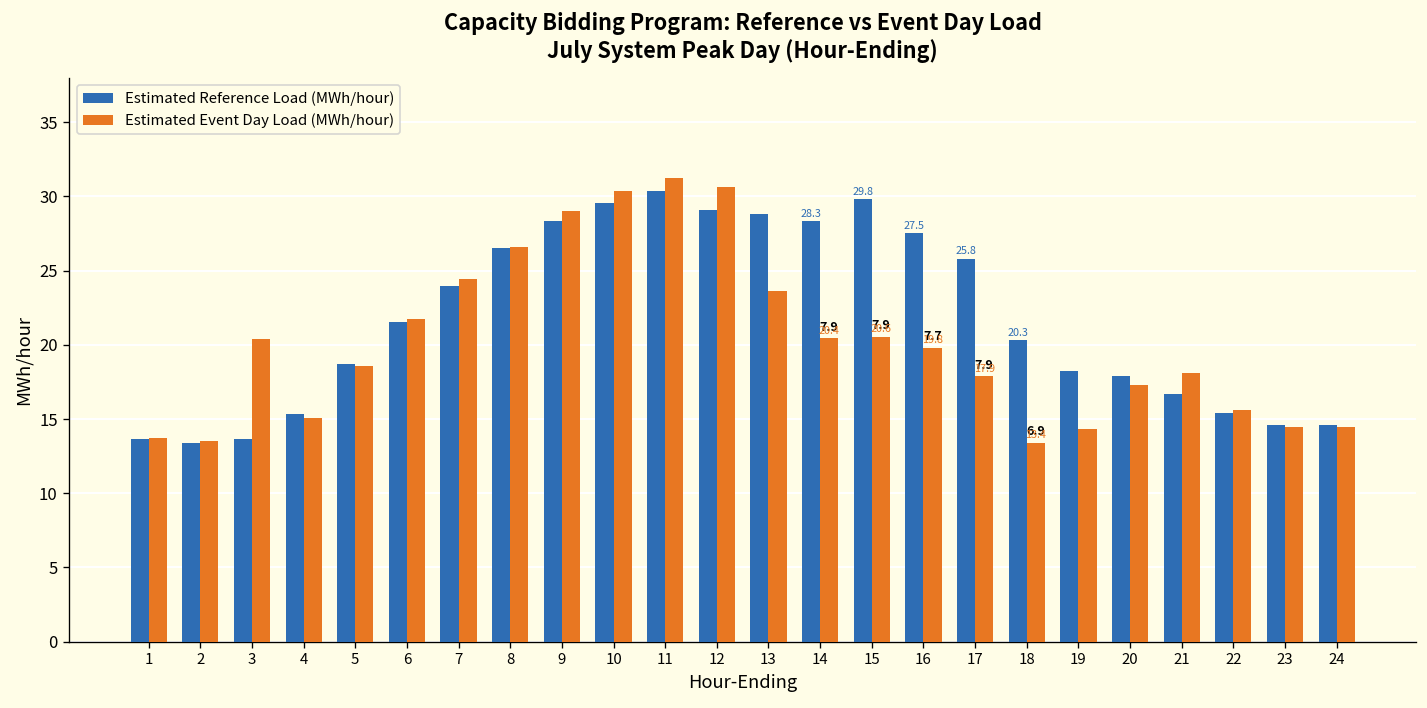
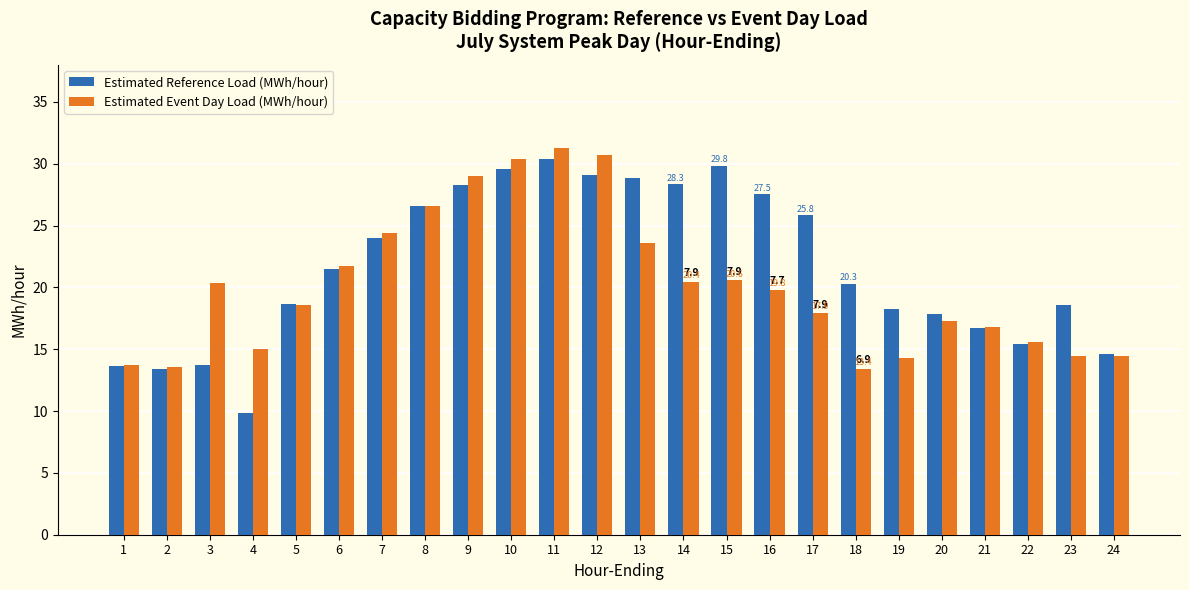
  {
    "Estimated Reference Load (MWh/hour)": {
      "1": 13.7,
      "2": 13.4,
      "3": 13.7,
-     "4": 15.4,
+     "4": 9.8,
      "5": 18.7,
      "6": 21.5,
      "7": 24.0,
      "8": 26.6,
      "9": 28.3,
      "10": 29.5,
      "11": 30.4,
      "12": 29.1,
      "13": 28.8,
      "19": 18.2,
      "20": 17.9,
      "21": 16.7,
      "22": 15.4,
-     "23": 14.6,
+     "23": 18.6,
      "24": 14.6
    },
    "Estimated Event Day Load (MWh/hour)": {
      "1": 13.7,
      "2": 13.5,
      "3": 20.4,
      "4": 15.1,
      "5": 18.6,
      "6": 21.7,
      "7": 24.4,
      "8": 26.6,
      "9": 29.0,
      "10": 30.4,
      "11": 31.3,
      "12": 30.7,
      "13": 23.6,
      "19": 14.3,
      "20": 17.3,
-     "21": 18.1,
+     "21": 16.8,
      "22": 15.6,
      "23": 14.5,
      "24": 14.5
    }
  }
